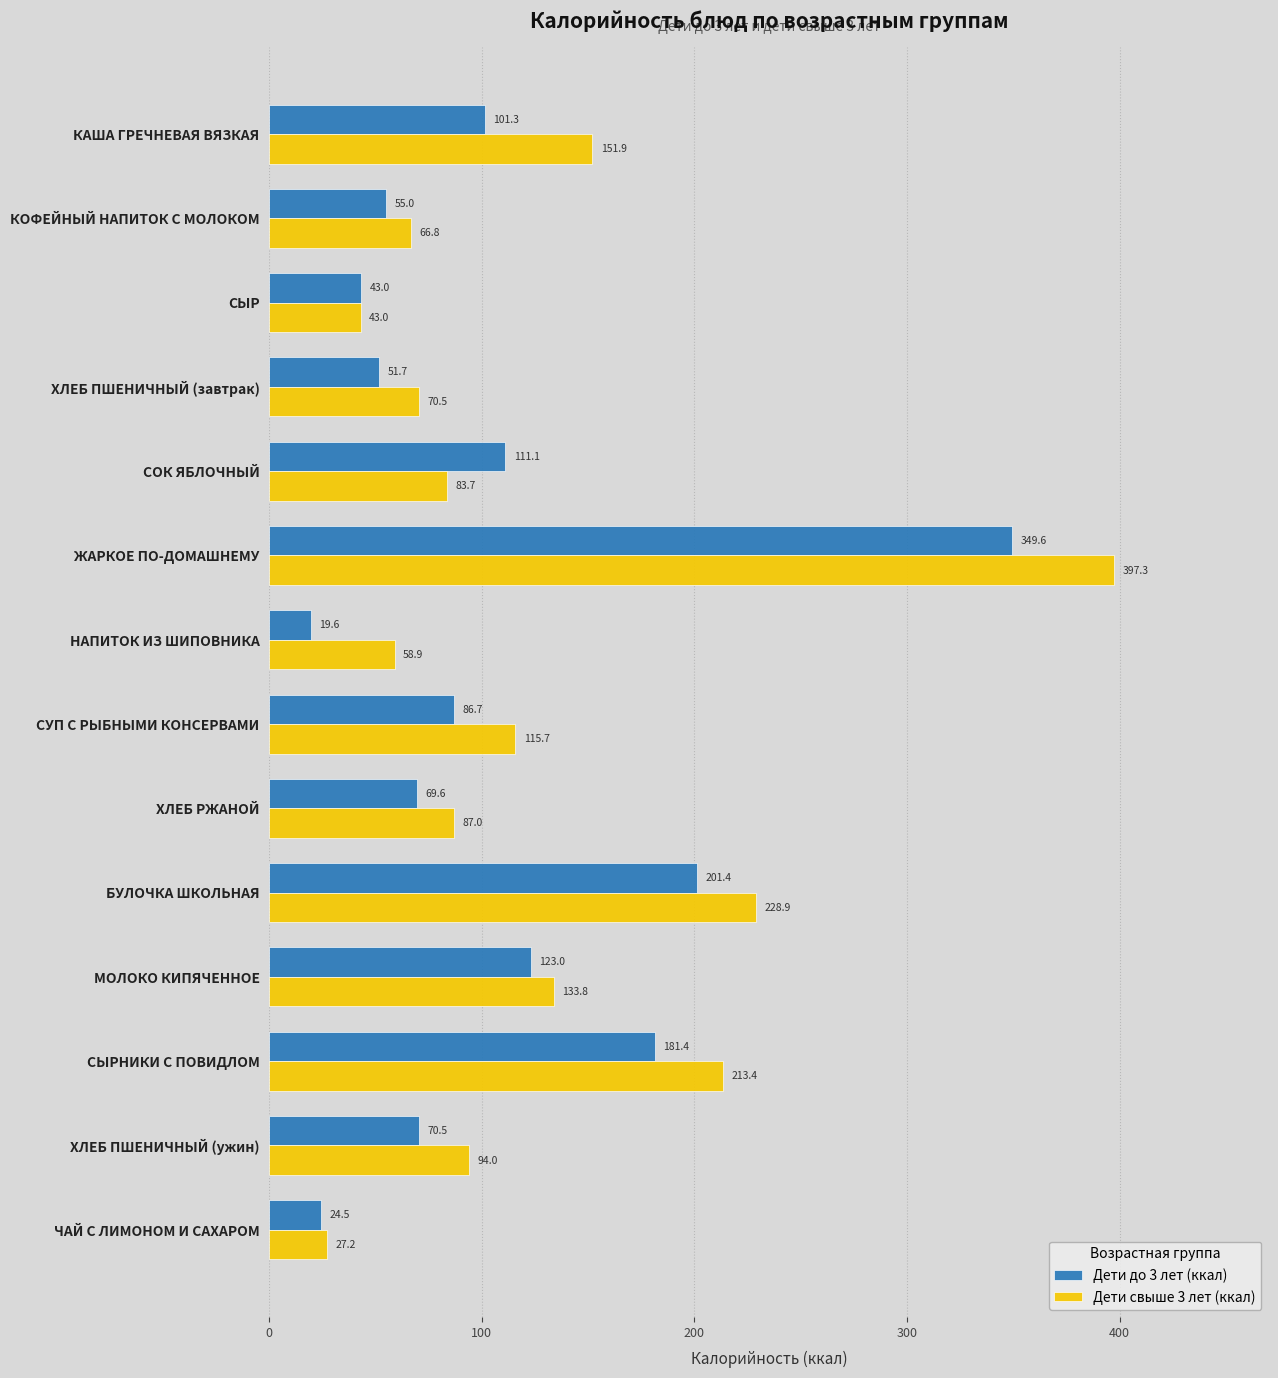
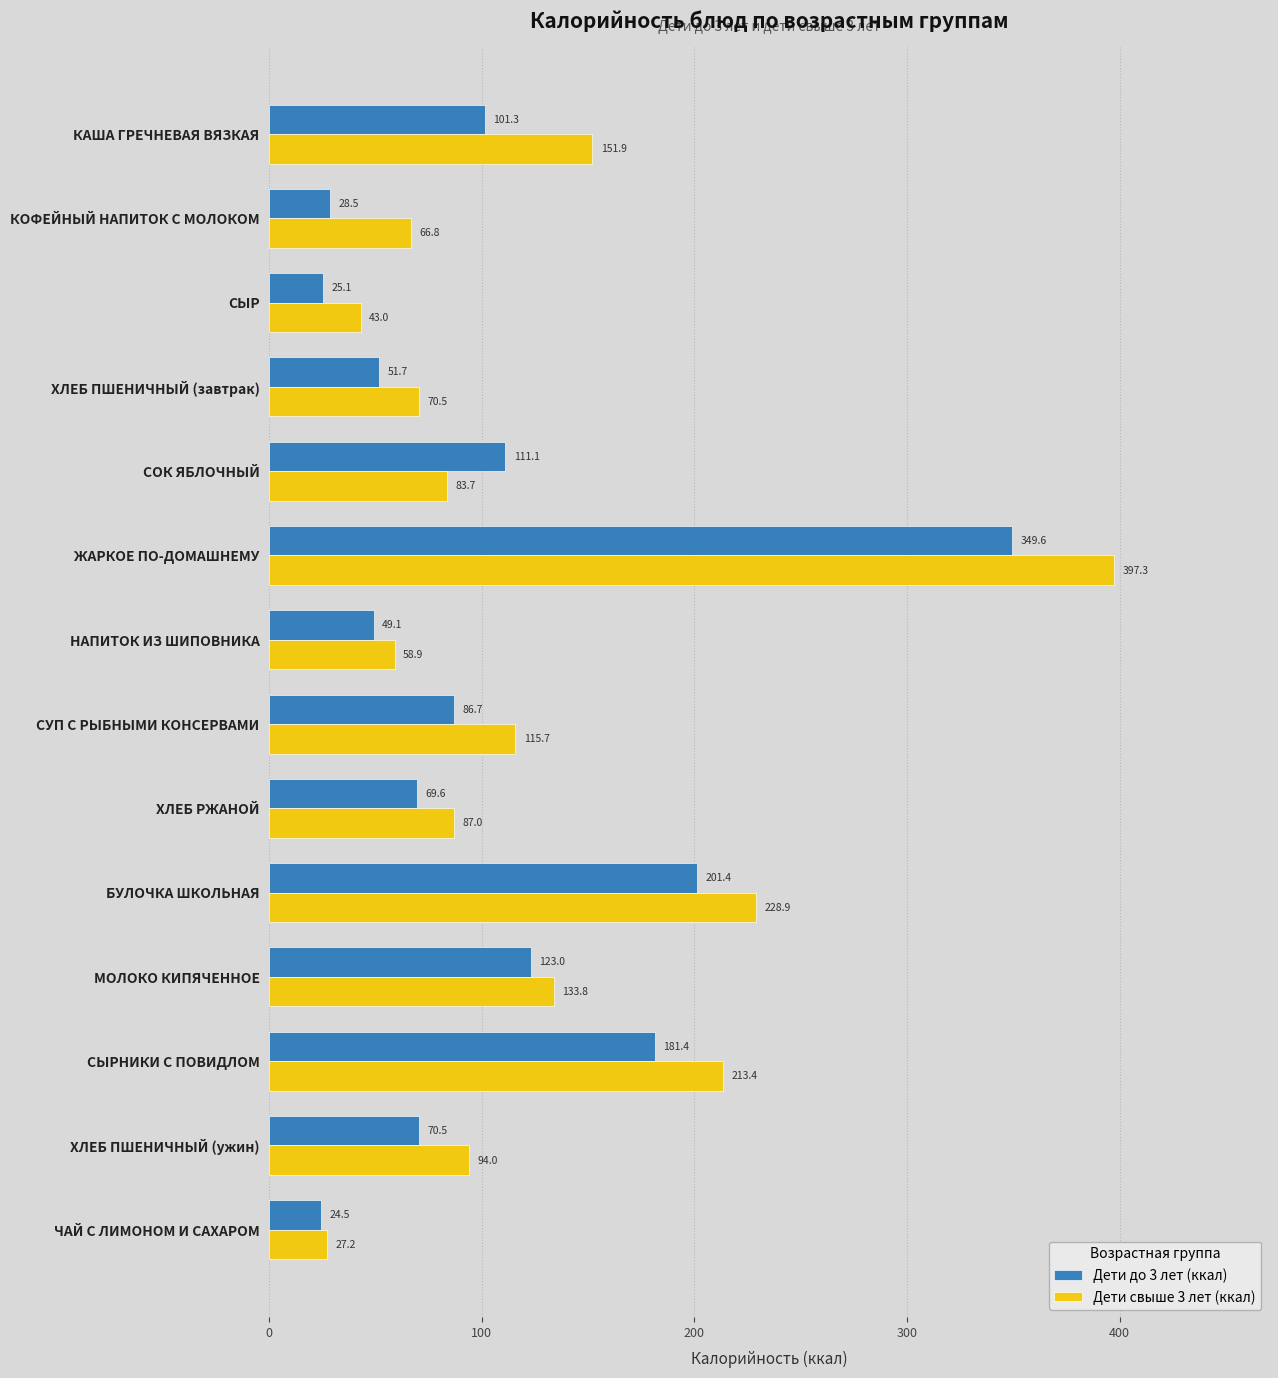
  {
    "Дети до 3 лет (ккал)": {
      "КАША ГРЕЧНЕВАЯ ВЯЗКАЯ": 101.3,
-     "КОФЕЙНЫЙ НАПИТОК С МОЛОКОМ": 55.0,
-     "СЫР": 43.0,
+     "КОФЕЙНЫЙ НАПИТОК С МОЛОКОМ": 28.5,
+     "СЫР": 25.1,
      "ХЛЕБ ПШЕНИЧНЫЙ (завтрак)": 51.7,
      "СОК ЯБЛОЧНЫЙ": 111.1,
      "ЖАРКОЕ ПО-ДОМАШНЕМУ": 349.6,
-     "НАПИТОК ИЗ ШИПОВНИКА": 19.6,
+     "НАПИТОК ИЗ ШИПОВНИКА": 49.1,
      "СУП С РЫБНЫМИ КОНСЕРВАМИ": 86.7,
      "ХЛЕБ РЖАНОЙ": 69.6,
      "БУЛОЧКА ШКОЛЬНАЯ": 201.4,
      "МОЛОКО КИПЯЧЕННОЕ": 123.0,
      "СЫРНИКИ С ПОВИДЛОМ": 181.4,
      "ХЛЕБ ПШЕНИЧНЫЙ (ужин)": 70.5,
      "ЧАЙ С ЛИМОНОМ И САХАРОМ": 24.5
    },
    "Дети свыше 3 лет (ккал)": {
      "КАША ГРЕЧНЕВАЯ ВЯЗКАЯ": 151.9,
      "КОФЕЙНЫЙ НАПИТОК С МОЛОКОМ": 66.8,
      "СЫР": 43.0,
      "ХЛЕБ ПШЕНИЧНЫЙ (завтрак)": 70.5,
      "СОК ЯБЛОЧНЫЙ": 83.7,
      "ЖАРКОЕ ПО-ДОМАШНЕМУ": 397.3,
      "НАПИТОК ИЗ ШИПОВНИКА": 58.9,
      "СУП С РЫБНЫМИ КОНСЕРВАМИ": 115.7,
      "ХЛЕБ РЖАНОЙ": 87.0,
      "БУЛОЧКА ШКОЛЬНАЯ": 228.9,
      "МОЛОКО КИПЯЧЕННОЕ": 133.8,
      "СЫРНИКИ С ПОВИДЛОМ": 213.4,
      "ХЛЕБ ПШЕНИЧНЫЙ (ужин)": 94.0,
      "ЧАЙ С ЛИМОНОМ И САХАРОМ": 27.2
    }
  }
